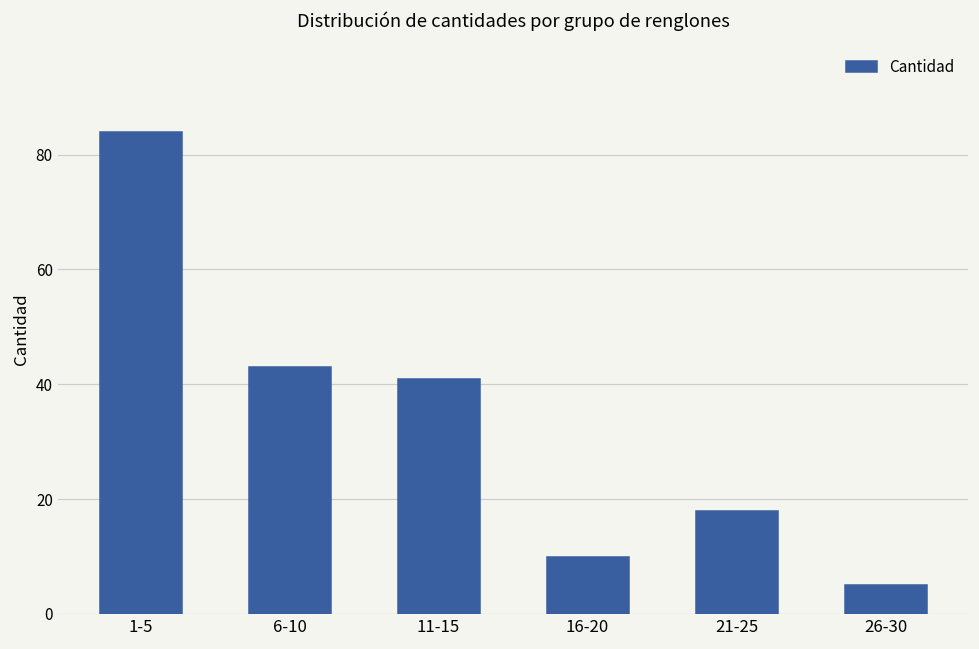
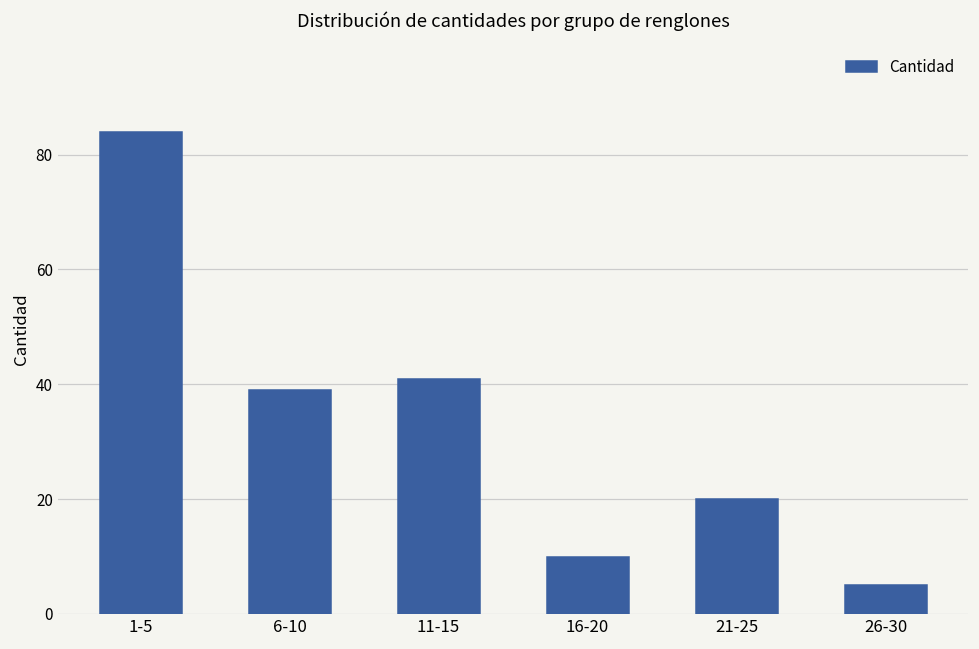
  {
    "1-5": 84,
-   "6-10": 43,
+   "6-10": 39,
    "11-15": 41,
    "16-20": 10,
-   "21-25": 18,
+   "21-25": 20,
    "26-30": 5
  }
